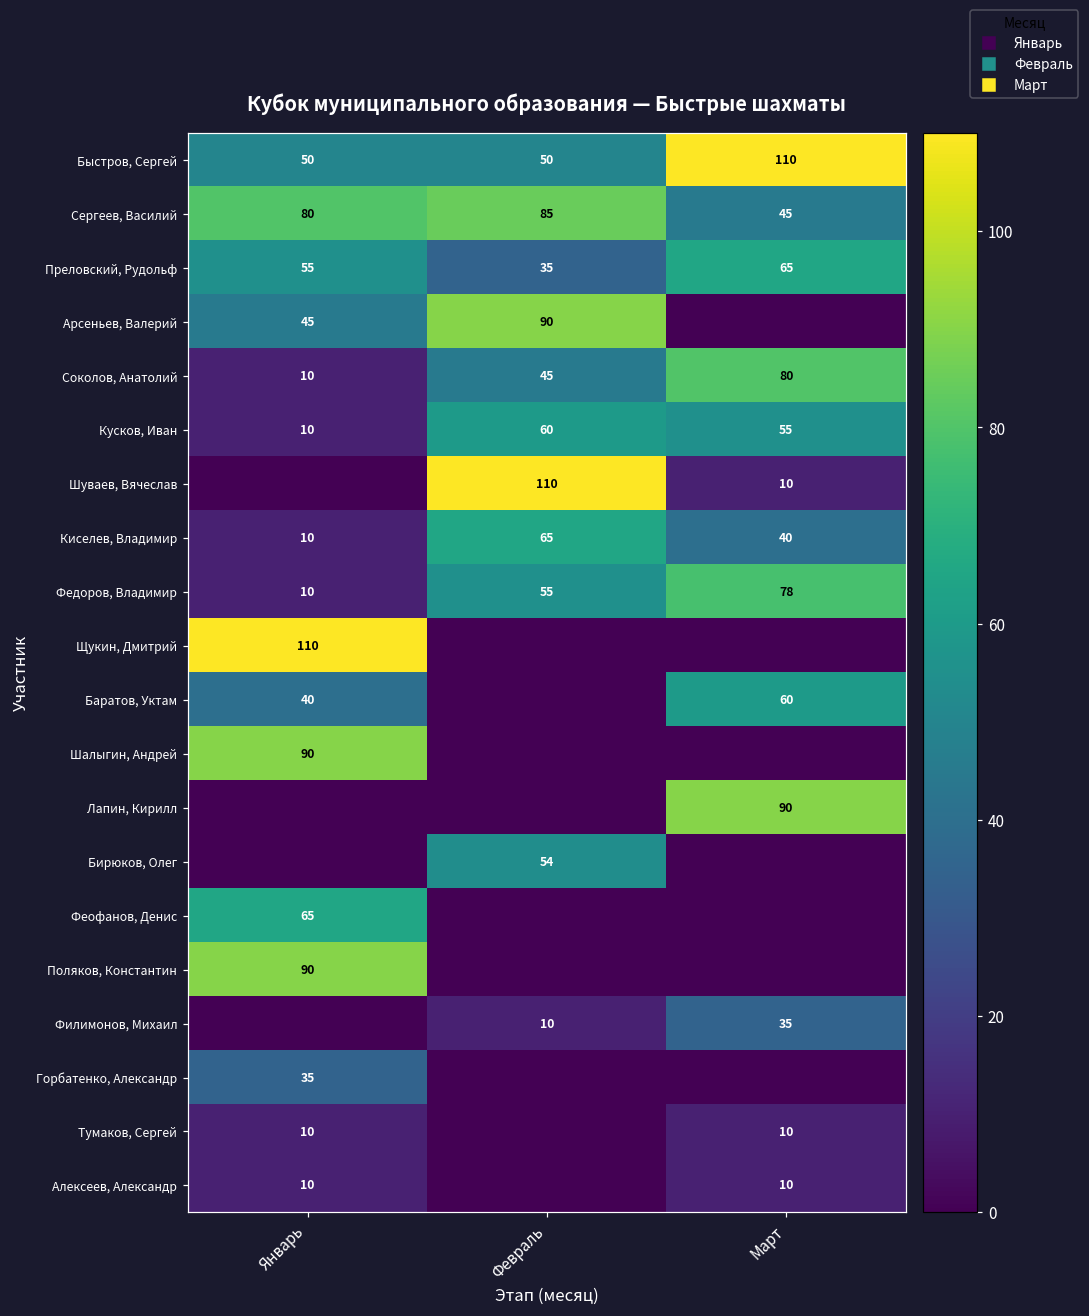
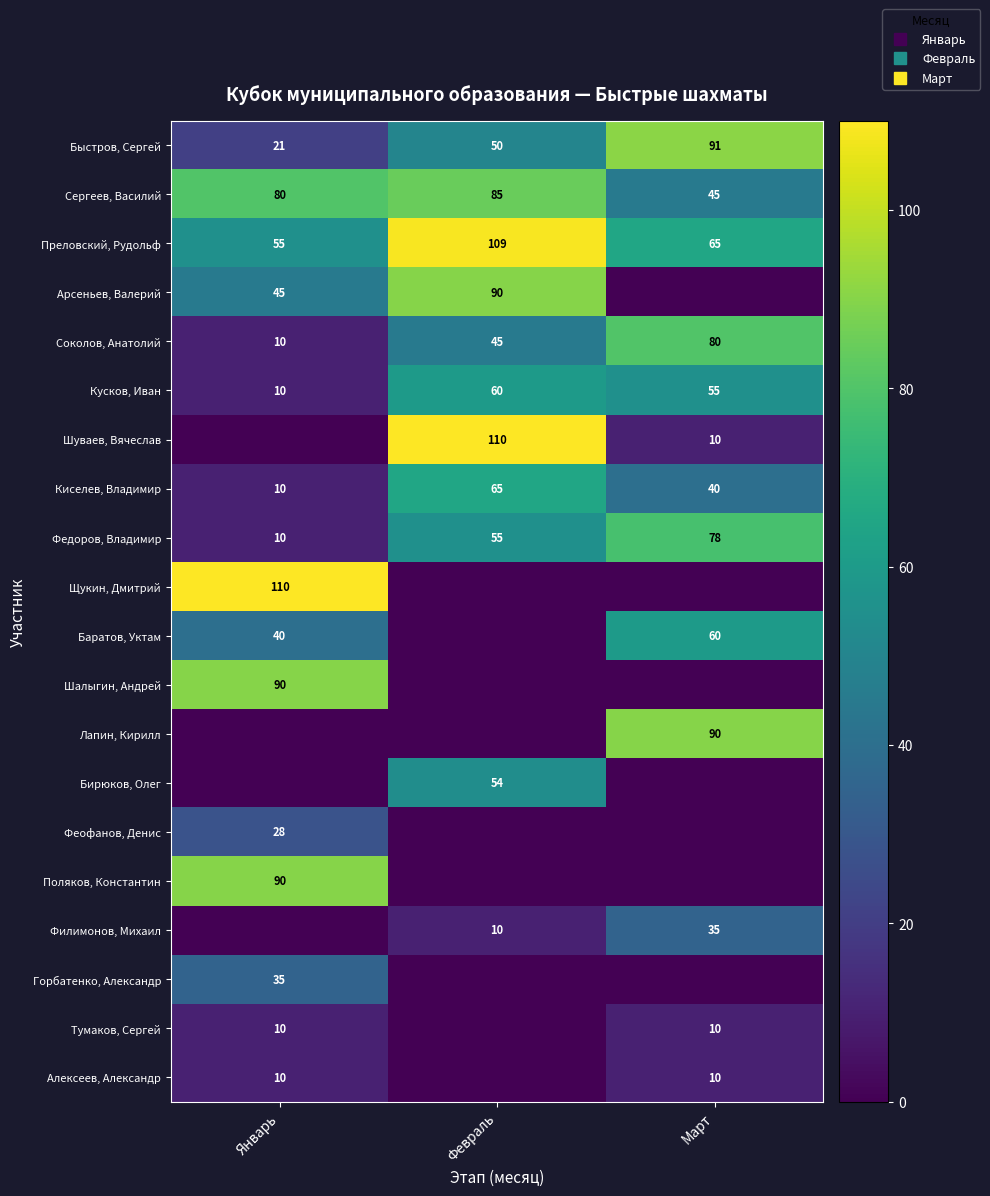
  {
    "Быстров, Сергей": {
-     "Январь": 50,
+     "Январь": 21,
      "Февраль": 50,
-     "Март": 110
+     "Март": 91
    },
    "Сергеев, Василий": {
      "Январь": 80,
      "Февраль": 85,
      "Март": 45
    },
    "Преловский, Рудольф": {
      "Январь": 55,
-     "Февраль": 35,
+     "Февраль": 109,
      "Март": 65
    },
    "Арсеньев, Валерий": {
      "Январь": 45,
      "Февраль": 90
    },
    "Соколов, Анатолий": {
      "Январь": 10,
      "Февраль": 45,
      "Март": 80
    },
    "Кусков, Иван": {
      "Январь": 10,
      "Февраль": 60,
      "Март": 55
    },
    "Шуваев, Вячеслав": {
      "Февраль": 110,
      "Март": 10
    },
    "Киселев, Владимир": {
      "Январь": 10,
      "Февраль": 65,
      "Март": 40
    },
    "Федоров, Владимир": {
      "Январь": 10,
      "Февраль": 55,
      "Март": 78
    },
    "Щукин, Дмитрий": {
      "Январь": 110
    },
    "Баратов, Уктам": {
      "Январь": 40,
      "Март": 60
    },
    "Шалыгин, Андрей": {
      "Январь": 90
    },
    "Лапин, Кирилл": {
      "Март": 90
    },
    "Бирюков, Олег": {
      "Февраль": 54
    },
    "Феофанов, Денис": {
-     "Январь": 65
+     "Январь": 28
    },
    "Поляков, Константин": {
      "Январь": 90
    },
    "Филимонов, Михаил": {
      "Февраль": 10,
      "Март": 35
    },
    "Горбатенко, Александр": {
      "Январь": 35
    },
    "Тумаков, Сергей": {
      "Январь": 10,
      "Март": 10
    },
    "Алексеев, Александр": {
      "Январь": 10,
      "Март": 10
    }
  }
